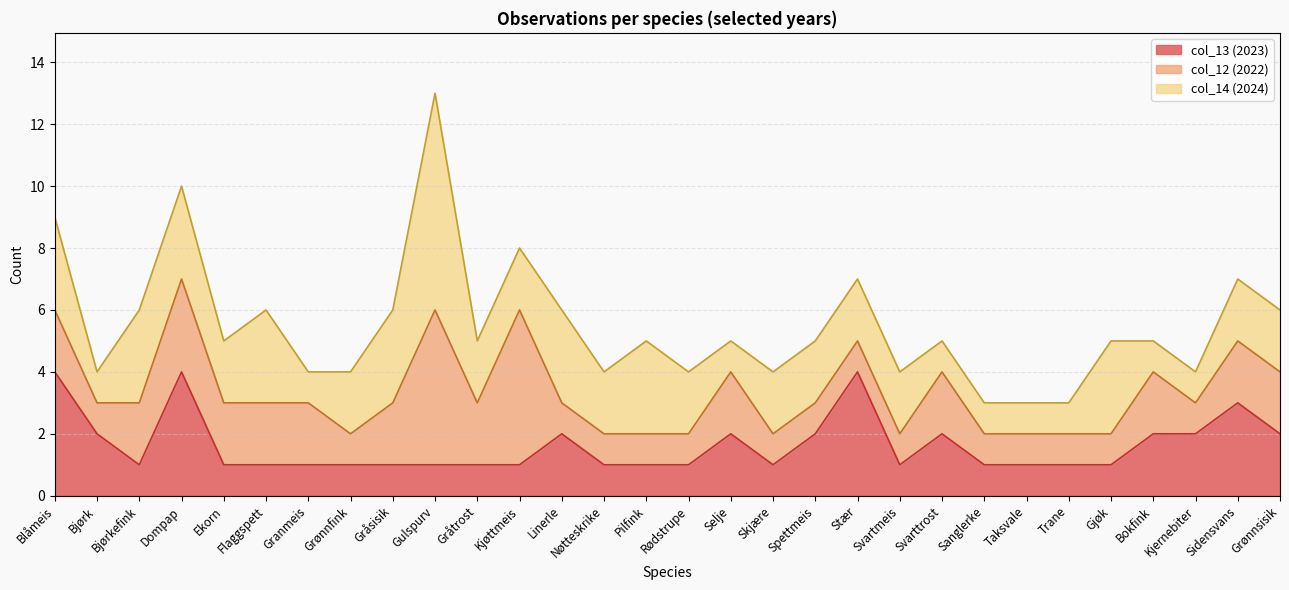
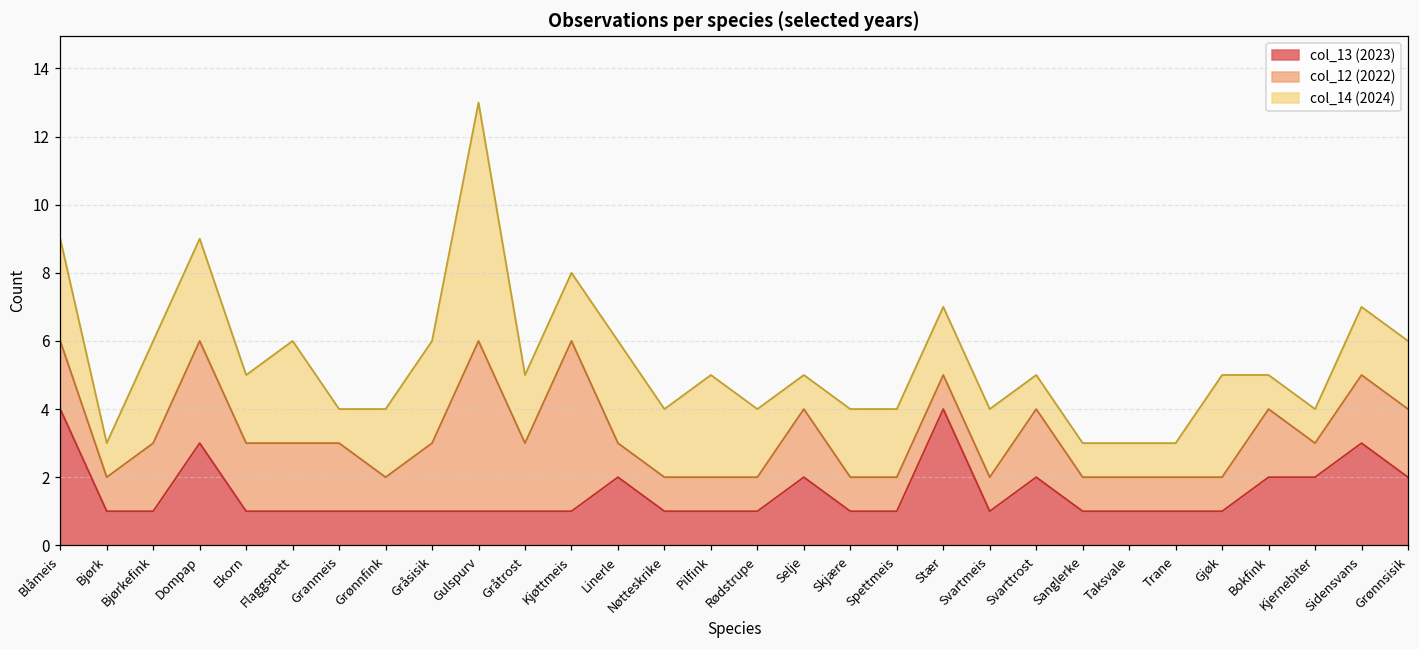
  {
    "col_13 (2023)": {
      "Blåmeis": 4,
-     "Bjørk": 2,
+     "Bjørk": 1,
      "Bjørkefink": 1,
-     "Dompap": 4,
+     "Dompap": 3,
      "Ekorn": 1,
      "Flaggspett": 1,
      "Granmeis": 1,
      "Grønnfink": 1,
      "Gråsisik": 1,
      "Gulspurv": 1,
      "Gråtrost": 1,
      "Kjøttmeis": 1,
      "Linerle": 2,
      "Nøtteskrike": 1,
      "Pilfink": 1,
      "Rødstrupe": 1,
      "Selje": 2,
      "Skjære": 1,
-     "Spettmeis": 2,
+     "Spettmeis": 1,
      "Stær": 4,
      "Svartmeis": 1,
      "Svarttrost": 2,
      "Sanglerke": 1,
      "Taksvale": 1,
      "Trane": 1,
      "Gjøk": 1,
      "Bokfink": 2,
      "Kjernebiter": 2,
      "Sidensvans": 3,
      "Grønnsisik": 2
    }
  }
